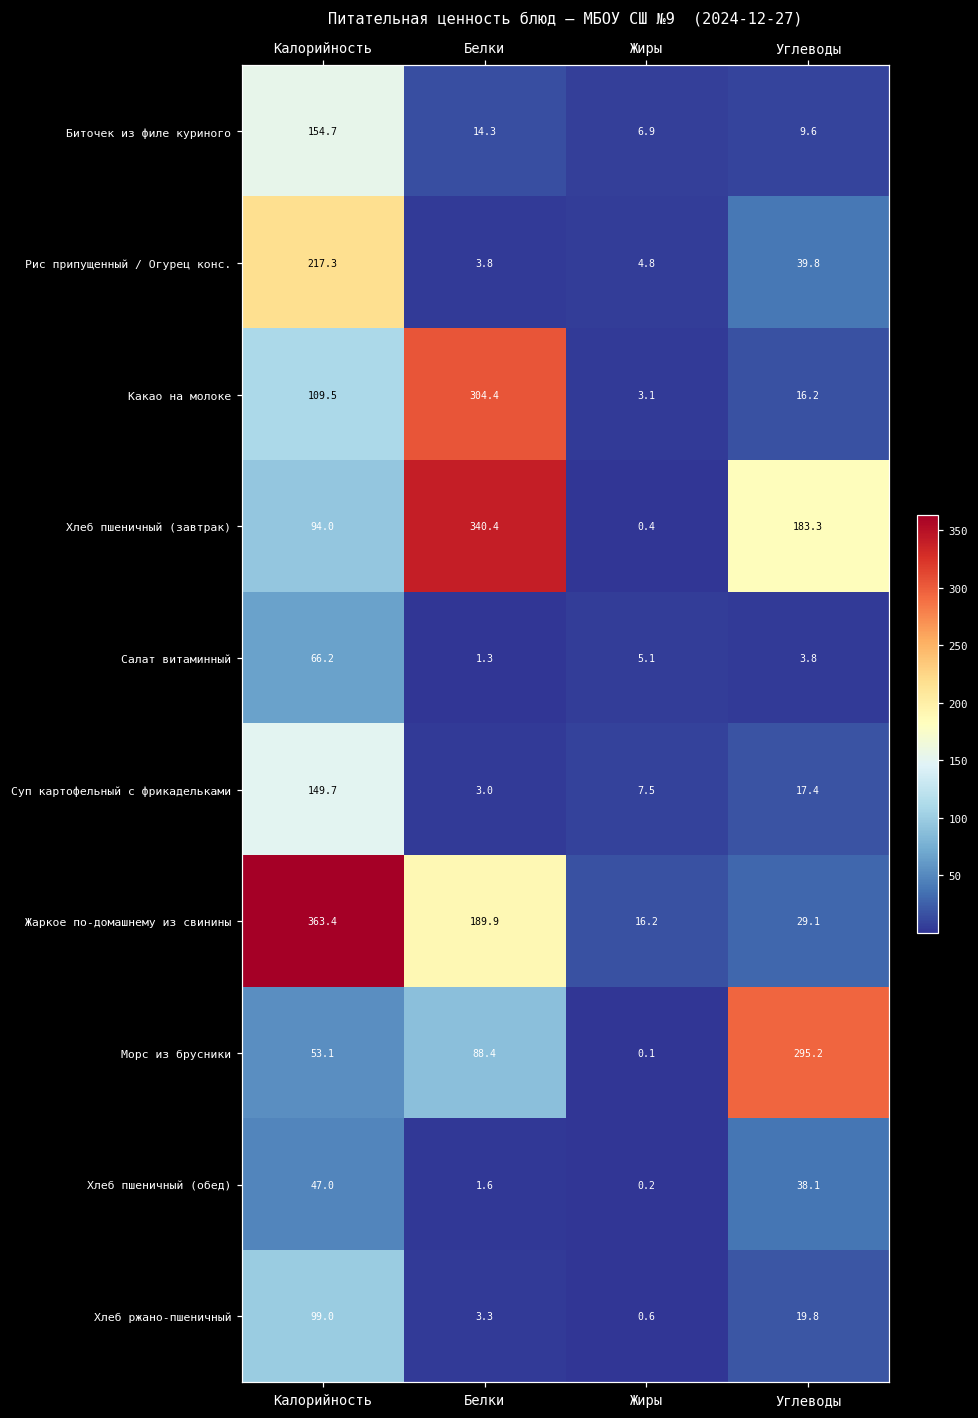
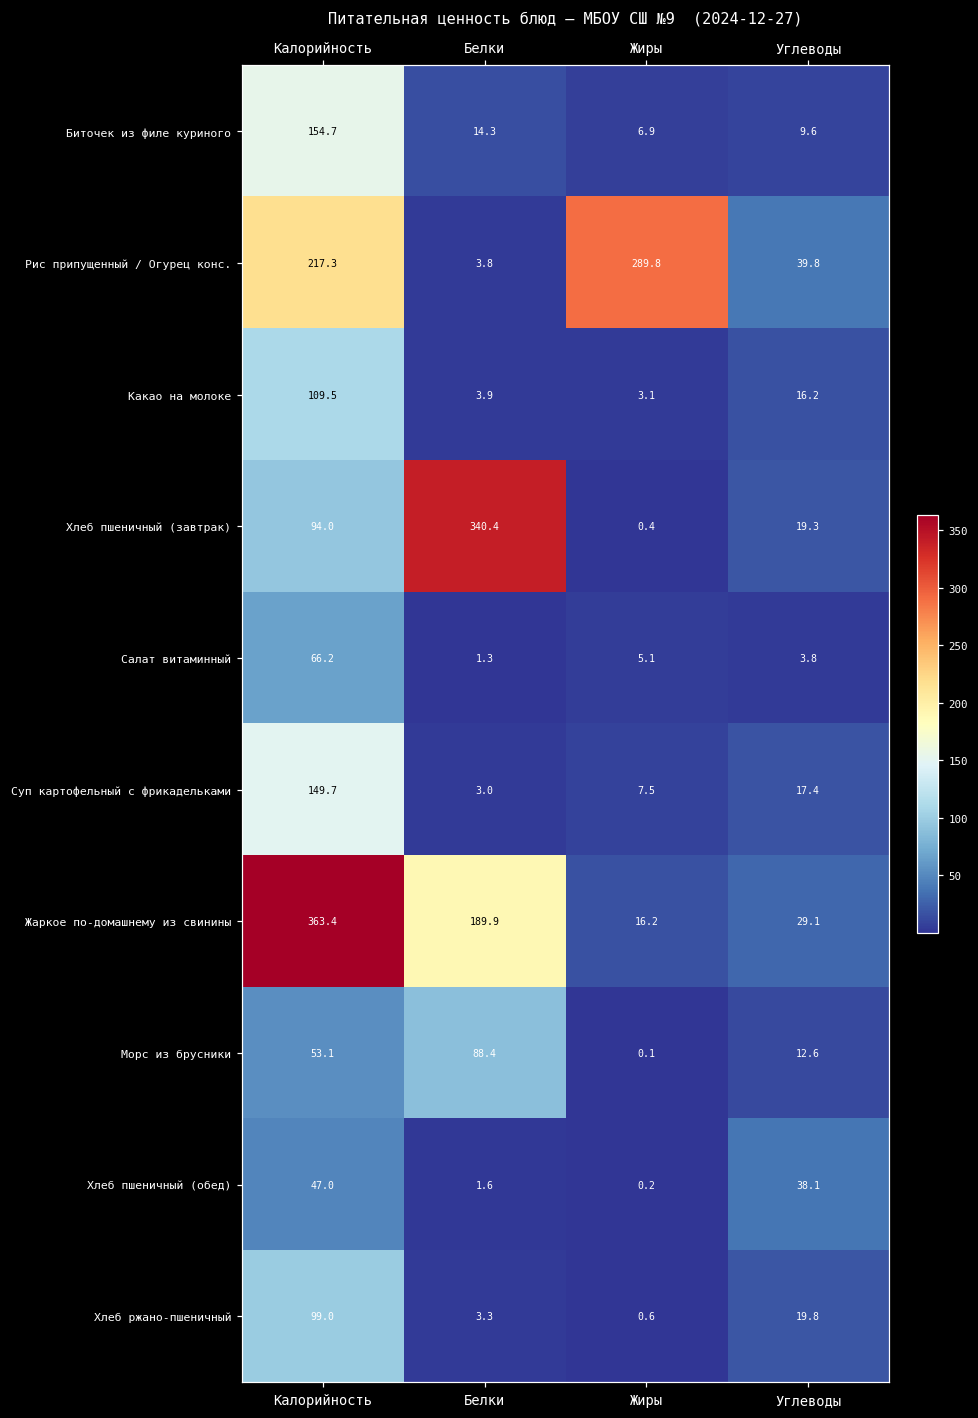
  {
    "Биточек из филе куриного": {
      "Калорийность": 154.7,
      "Белки": 14.3,
      "Жиры": 6.9,
      "Углеводы": 9.6
    },
    "Рис припущенный / Огурец конс.": {
      "Калорийность": 217.3,
      "Белки": 3.8,
-     "Жиры": 4.8,
+     "Жиры": 289.8,
      "Углеводы": 39.8
    },
    "Какао на молоке": {
      "Калорийность": 109.5,
-     "Белки": 304.4,
+     "Белки": 3.9,
      "Жиры": 3.1,
      "Углеводы": 16.2
    },
    "Хлеб пшеничный (завтрак)": {
      "Калорийность": 94.0,
      "Белки": 340.4,
      "Жиры": 0.4,
-     "Углеводы": 183.3
+     "Углеводы": 19.3
    },
    "Салат витаминный": {
      "Калорийность": 66.2,
      "Белки": 1.3,
      "Жиры": 5.1,
      "Углеводы": 3.8
    },
    "Суп картофельный с фрикадельками": {
      "Калорийность": 149.7,
      "Белки": 3.0,
      "Жиры": 7.5,
      "Углеводы": 17.4
    },
    "Жаркое по-домашнему из свинины": {
      "Калорийность": 363.4,
      "Белки": 189.9,
      "Жиры": 16.2,
      "Углеводы": 29.1
    },
    "Морс из брусники": {
      "Калорийность": 53.1,
      "Белки": 88.4,
      "Жиры": 0.1,
-     "Углеводы": 295.2
+     "Углеводы": 12.6
    },
    "Хлеб пшеничный (обед)": {
      "Калорийность": 47.0,
      "Белки": 1.6,
      "Жиры": 0.2,
      "Углеводы": 38.1
    },
    "Хлеб ржано-пшеничный": {
      "Калорийность": 99.0,
      "Белки": 3.3,
      "Жиры": 0.6,
      "Углеводы": 19.8
    }
  }
